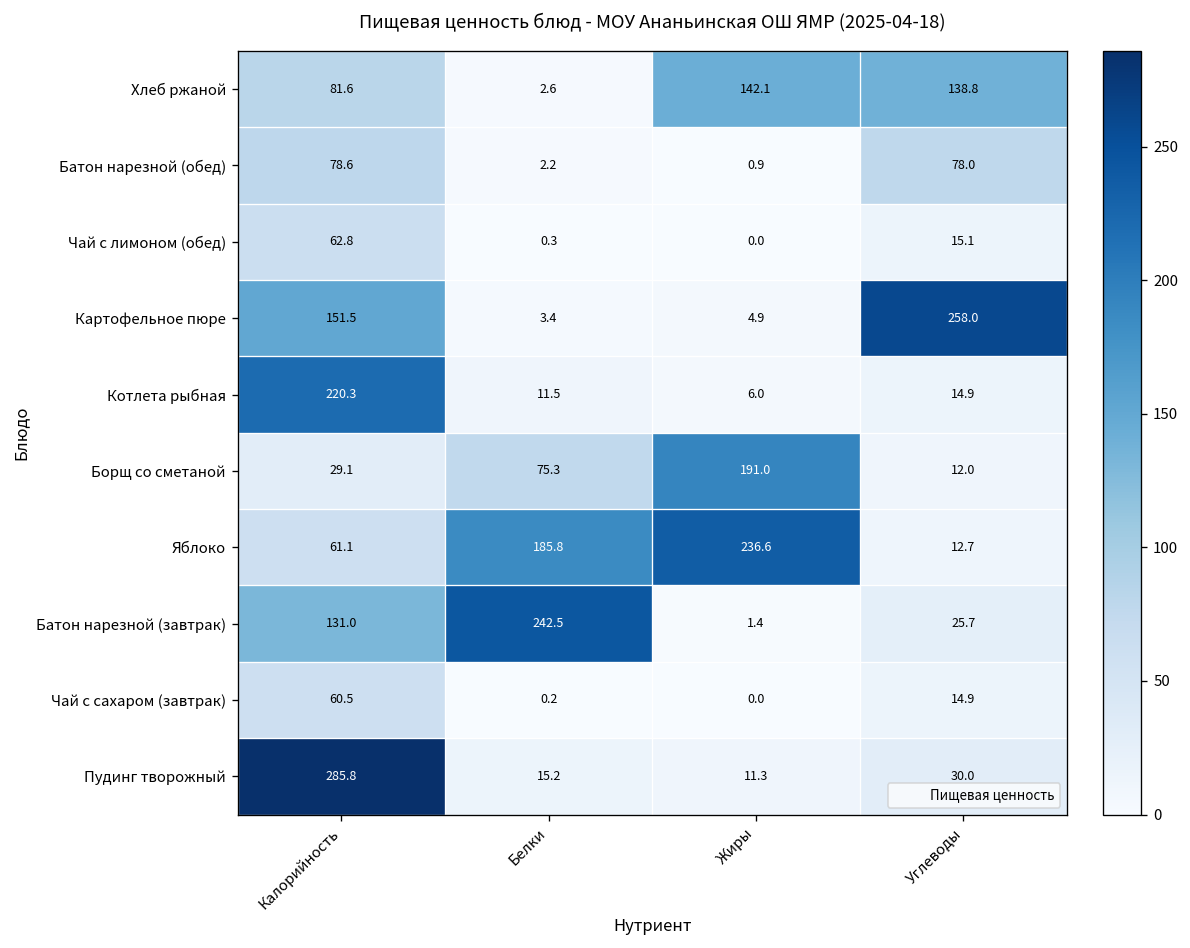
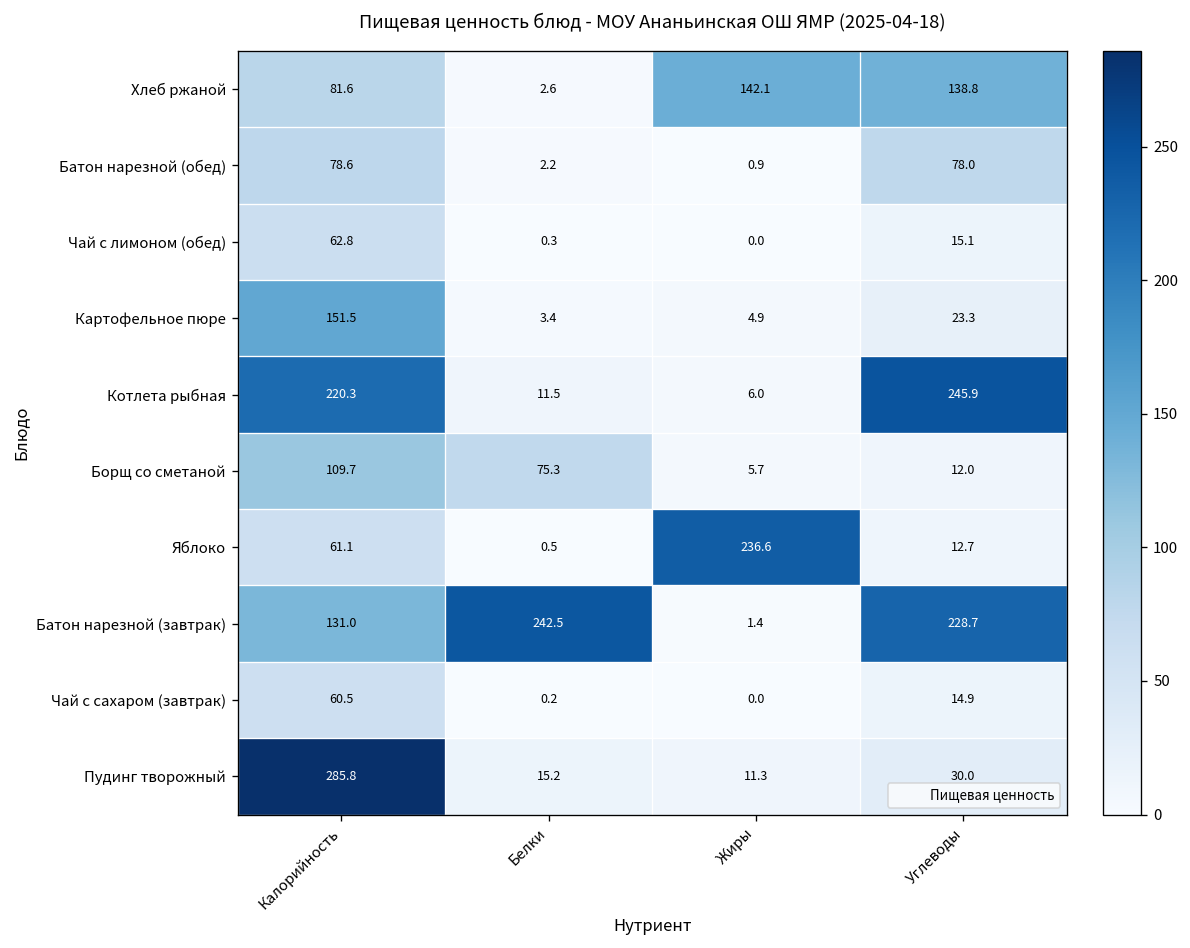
  {
    "Хлеб ржаной": {
      "Калорийность": 81.6,
      "Белки": 2.6,
      "Жиры": 142.1,
      "Углеводы": 138.8
    },
    "Батон нарезной (обед)": {
      "Калорийность": 78.6,
      "Белки": 2.2,
      "Жиры": 0.9,
      "Углеводы": 78.0
    },
    "Чай с лимоном (обед)": {
      "Калорийность": 62.8,
      "Белки": 0.3,
      "Жиры": 0.0,
      "Углеводы": 15.1
    },
    "Картофельное пюре": {
      "Калорийность": 151.5,
      "Белки": 3.4,
      "Жиры": 4.9,
-     "Углеводы": 258.0
+     "Углеводы": 23.3
    },
    "Котлета рыбная": {
      "Калорийность": 220.3,
      "Белки": 11.5,
      "Жиры": 6.0,
-     "Углеводы": 14.9
+     "Углеводы": 245.9
    },
    "Борщ со сметаной": {
-     "Калорийность": 29.1,
+     "Калорийность": 109.7,
      "Белки": 75.3,
-     "Жиры": 191.0,
+     "Жиры": 5.7,
      "Углеводы": 12.0
    },
    "Яблоко": {
      "Калорийность": 61.1,
-     "Белки": 185.8,
+     "Белки": 0.5,
      "Жиры": 236.6,
      "Углеводы": 12.7
    },
    "Батон нарезной (завтрак)": {
      "Калорийность": 131.0,
      "Белки": 242.5,
      "Жиры": 1.4,
-     "Углеводы": 25.7
+     "Углеводы": 228.7
    },
    "Чай с сахаром (завтрак)": {
      "Калорийность": 60.5,
      "Белки": 0.2,
      "Жиры": 0.0,
      "Углеводы": 14.9
    },
    "Пудинг творожный": {
      "Калорийность": 285.8,
      "Белки": 15.2,
      "Жиры": 11.3,
      "Углеводы": 30.0
    }
  }
